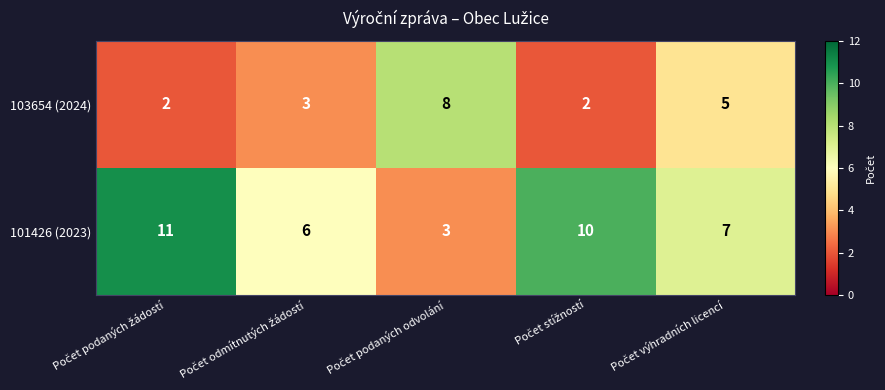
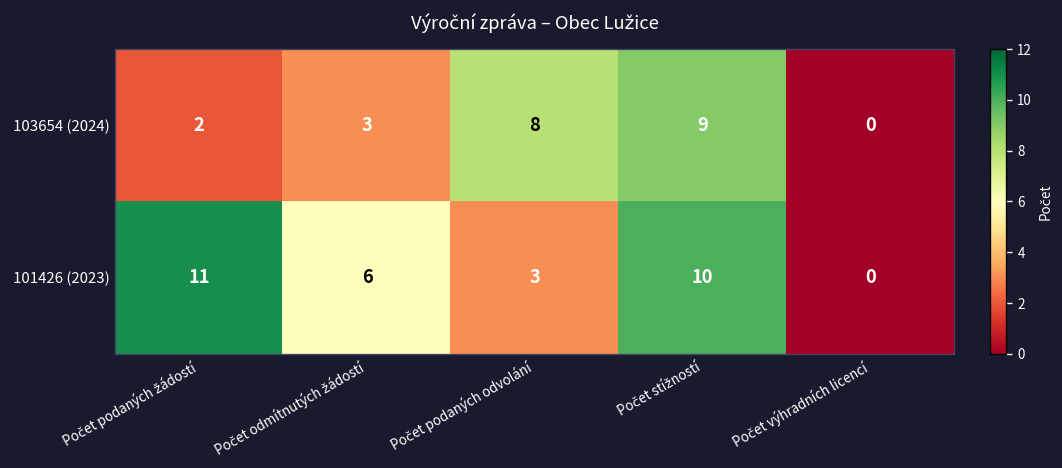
  {
    "103654 (2024)": {
      "Počet podaných žádostí": 2,
      "Počet odmítnutých žádostí": 3,
      "Počet podaných odvolání": 8,
-     "Počet stížností": 2,
-     "Počet výhradních licencí": 5
+     "Počet stížností": 9,
+     "Počet výhradních licencí": 0
    },
    "101426 (2023)": {
      "Počet podaných žádostí": 11,
      "Počet odmítnutých žádostí": 6,
      "Počet podaných odvolání": 3,
      "Počet stížností": 10,
-     "Počet výhradních licencí": 7
+     "Počet výhradních licencí": 0
    }
  }
